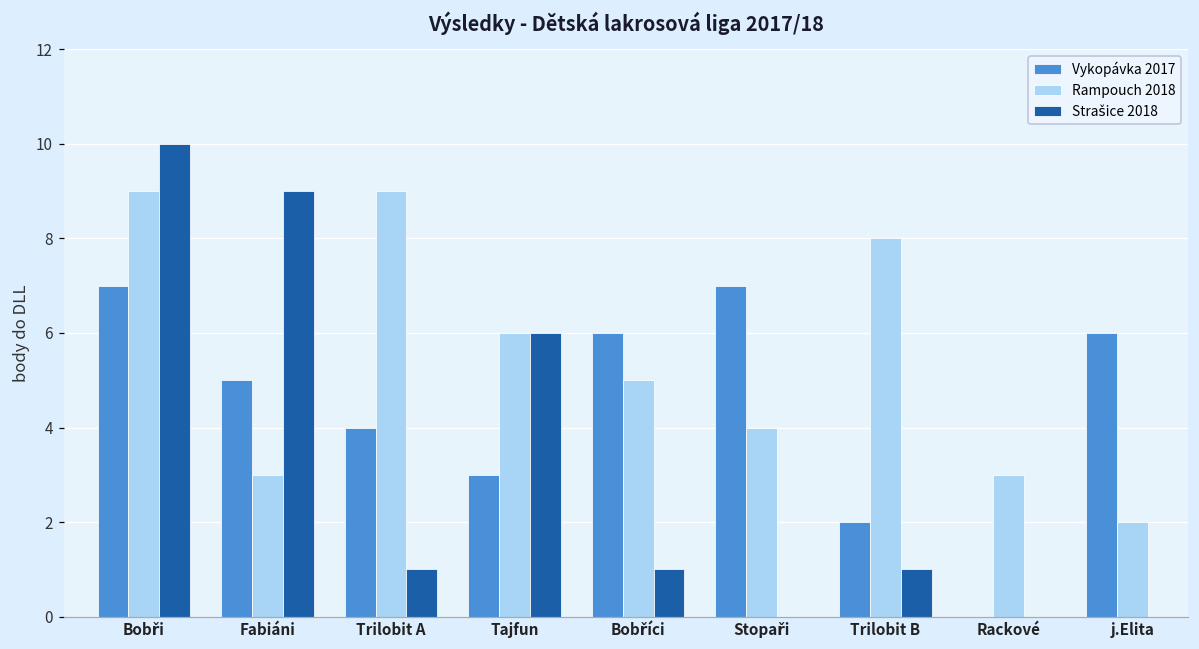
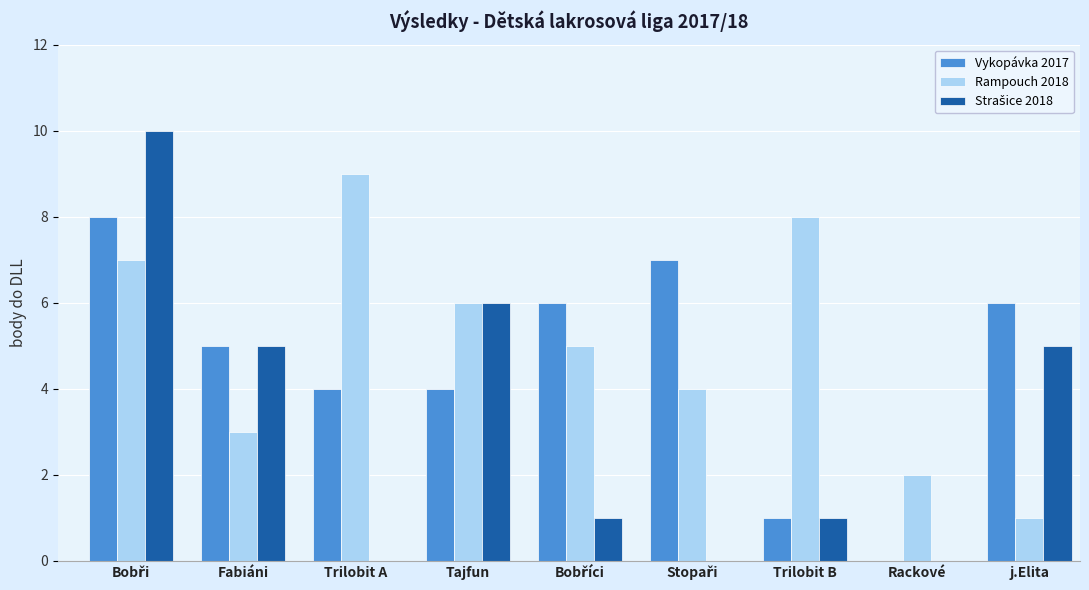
  {
    "Vykopávka 2017": {
-     "Bobři": 7,
+     "Bobři": 8,
      "Fabiáni": 5,
      "Trilobit A": 4,
-     "Tajfun": 3,
+     "Tajfun": 4,
      "Bobříci": 6,
      "Stopaři": 7,
-     "Trilobit B": 2,
+     "Trilobit B": 1,
      "Rackové": 0,
      "j.Elita": 6
    },
    "Rampouch 2018": {
-     "Bobři": 9,
+     "Bobři": 7,
      "Fabiáni": 3,
      "Trilobit A": 9,
      "Tajfun": 6,
      "Bobříci": 5,
      "Stopaři": 4,
      "Trilobit B": 8,
-     "Rackové": 3,
-     "j.Elita": 2
+     "Rackové": 2,
+     "j.Elita": 1
    },
    "Strašice 2018": {
      "Bobři": 10,
-     "Fabiáni": 9,
-     "Trilobit A": 1,
+     "Fabiáni": 5,
+     "Trilobit A": 0,
      "Tajfun": 6,
      "Bobříci": 1,
      "Stopaři": 0,
      "Trilobit B": 1,
      "Rackové": 0,
-     "j.Elita": 0
+     "j.Elita": 5
    }
  }
